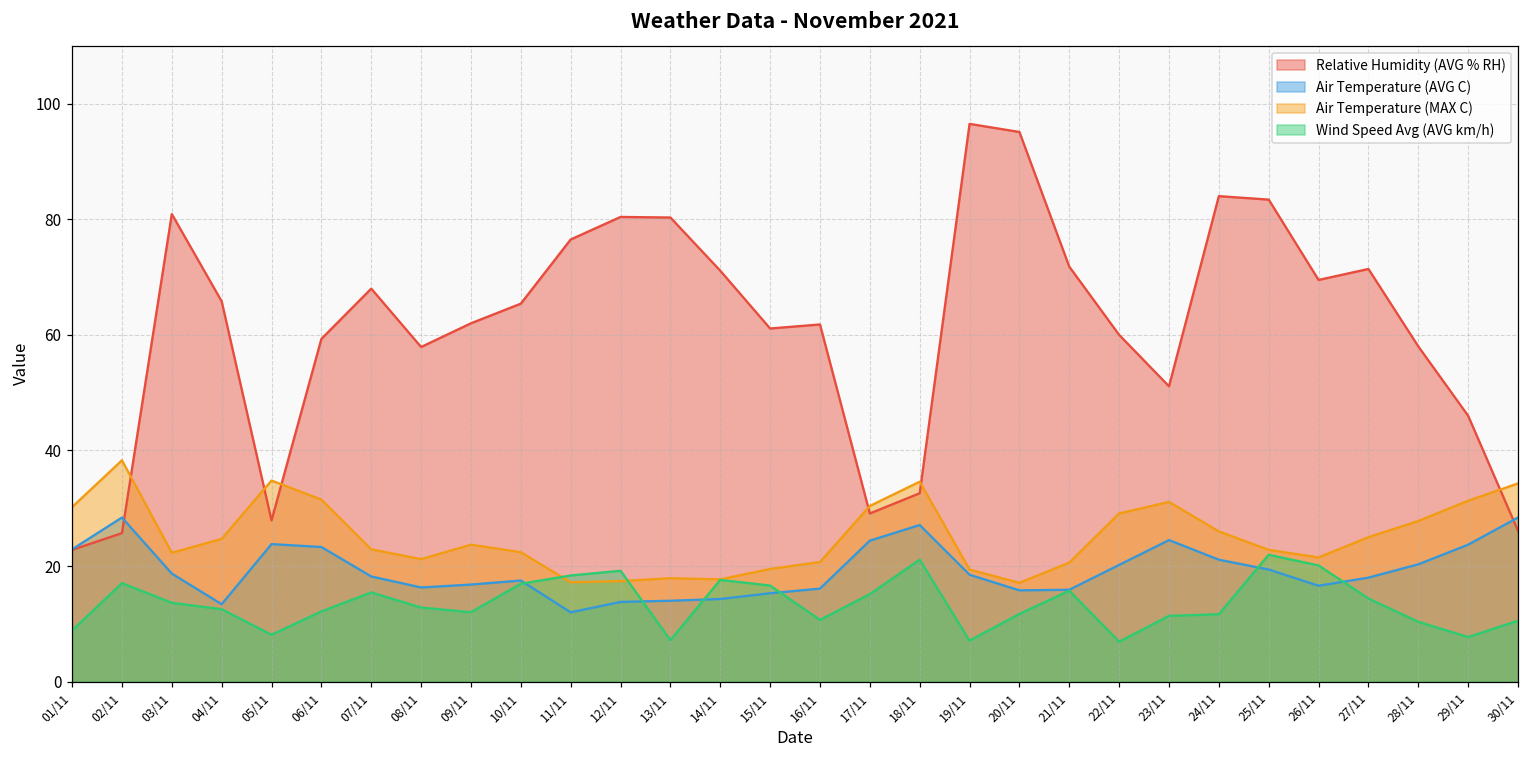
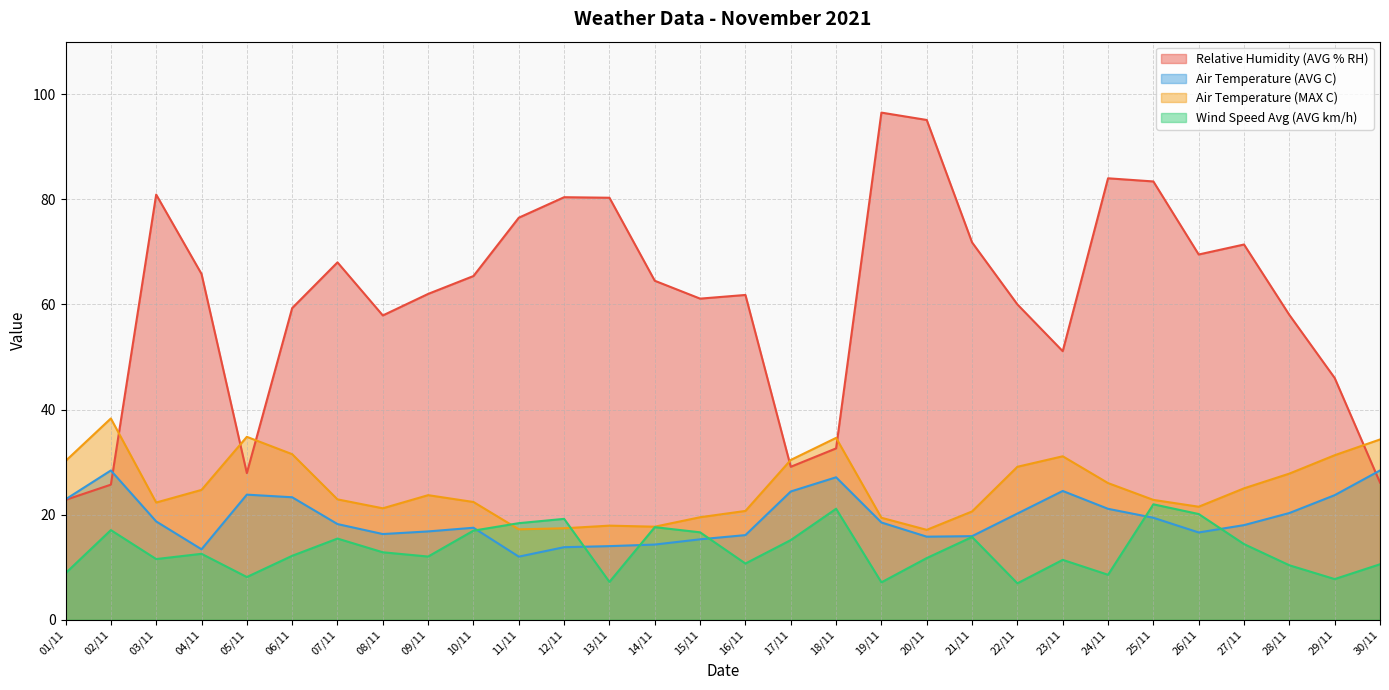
  {
    "Relative Humidity (AVG % RH)": {
      "02/11": 26,
      "03/11": 81,
      "04/11": 66,
      "05/11": 28,
      "06/11": 59,
      "07/11": 68,
      "08/11": 58,
      "09/11": 62,
      "10/11": 65,
      "11/11": 77,
      "12/11": 80,
      "13/11": 80,
-     "14/11": 71,
+     "14/11": 65,
      "15/11": 61,
      "16/11": 62,
      "17/11": 29,
      "18/11": 33,
      "19/11": 97,
      "20/11": 95,
      "21/11": 72,
      "22/11": 60,
      "23/11": 51,
      "24/11": 84,
      "25/11": 83,
      "26/11": 70,
      "27/11": 71,
      "28/11": 58,
      "29/11": 46,
      "30/11": 26
    },
    "Air Temperature (AVG C)": {
      "02/11": 28,
      "03/11": 19,
      "04/11": 13,
      "05/11": 24,
      "06/11": 23,
      "07/11": 18,
      "08/11": 16,
      "09/11": 17,
      "10/11": 18,
      "11/11": 12,
      "12/11": 14,
      "13/11": 14,
      "14/11": 14,
      "15/11": 15,
      "16/11": 16,
      "17/11": 24,
      "18/11": 27,
      "19/11": 19,
      "20/11": 16,
      "22/11": 20,
      "23/11": 25,
      "24/11": 21,
      "25/11": 19,
      "26/11": 17,
      "27/11": 18,
      "28/11": 20,
      "29/11": 24,
      "30/11": 28
    },
    "Air Temperature (MAX C)": {
      "01/11": 30,
      "02/11": 38,
      "03/11": 22,
      "04/11": 25,
      "05/11": 35,
      "06/11": 32,
      "07/11": 23,
      "08/11": 21,
      "09/11": 24,
      "10/11": 22,
      "11/11": 17,
      "12/11": 17,
      "13/11": 18,
      "15/11": 20,
      "16/11": 21,
      "17/11": 30,
      "18/11": 35,
      "19/11": 19,
      "20/11": 17,
      "21/11": 21,
      "22/11": 29,
      "23/11": 31,
      "24/11": 26,
      "25/11": 23,
      "26/11": 22,
      "27/11": 25,
      "28/11": 28,
      "29/11": 31,
      "30/11": 34
    },
    "Wind Speed Avg (AVG km/h)": {
      "01/11": 9,
      "02/11": 17,
-     "03/11": 14,
+     "03/11": 12,
      "04/11": 13,
      "05/11": 8,
      "06/11": 12,
      "07/11": 15,
      "08/11": 13,
      "09/11": 12,
      "10/11": 17,
      "11/11": 18,
      "12/11": 19,
      "13/11": 7,
      "15/11": 17,
      "16/11": 11,
      "17/11": 15,
      "18/11": 21,
      "19/11": 7,
      "20/11": 12,
      "22/11": 7,
      "23/11": 11,
-     "24/11": 12,
+     "24/11": 9,
      "25/11": 22,
      "26/11": 20,
      "27/11": 14,
      "28/11": 10,
      "29/11": 8,
      "30/11": 11
    }
  }
